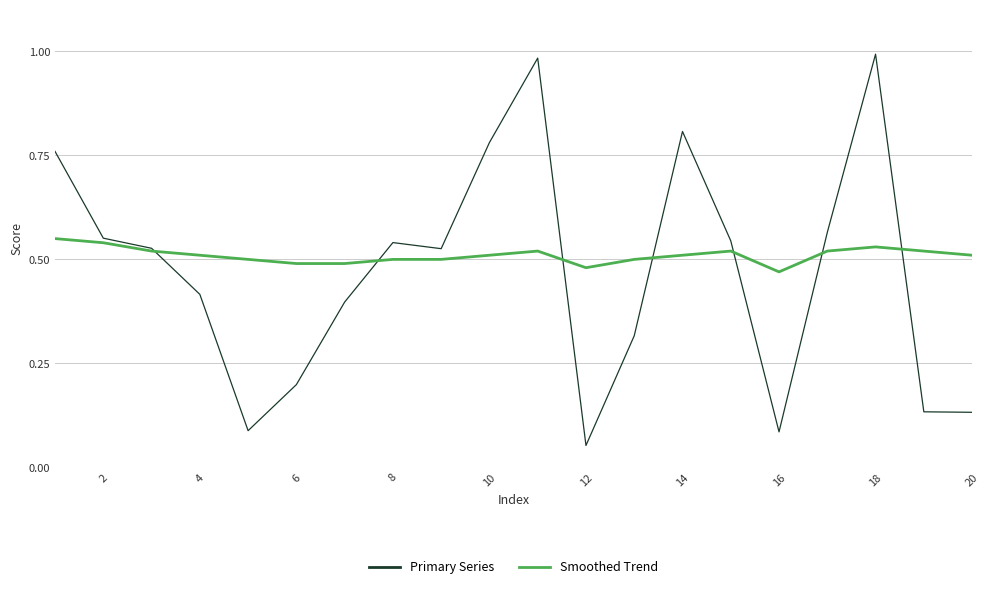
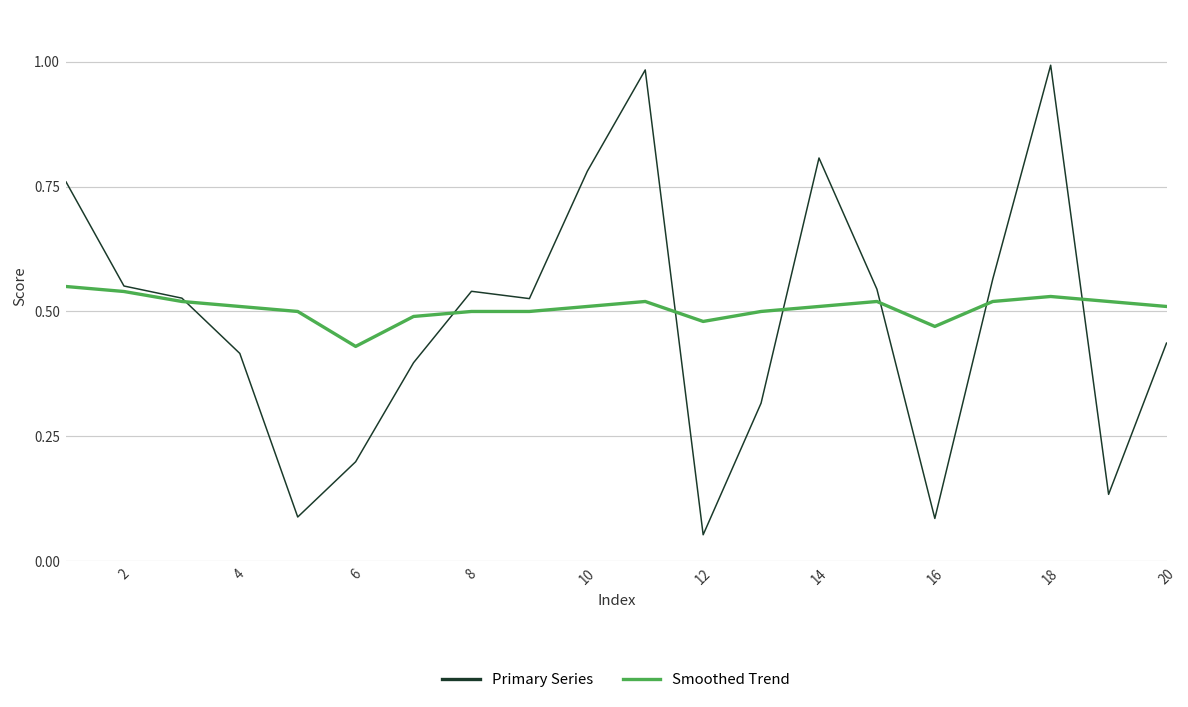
  {
    "Primary Series": {
      "2": 0.55,
      "4": 0.42,
      "6": 0.20,
      "8": 0.54,
      "10": 0.78,
      "12": 0.05,
      "14": 0.81,
      "16": 0.09,
      "18": 0.99,
-     "20": 0.13
+     "20": 0.44
    },
    "Smoothed Trend": {
      "2": 0.54,
      "4": 0.51,
-     "6": 0.49,
+     "6": 0.43,
      "8": 0.50,
      "10": 0.51,
      "12": 0.48,
      "14": 0.51,
      "16": 0.47,
      "18": 0.53,
      "20": 0.51
    }
  }
